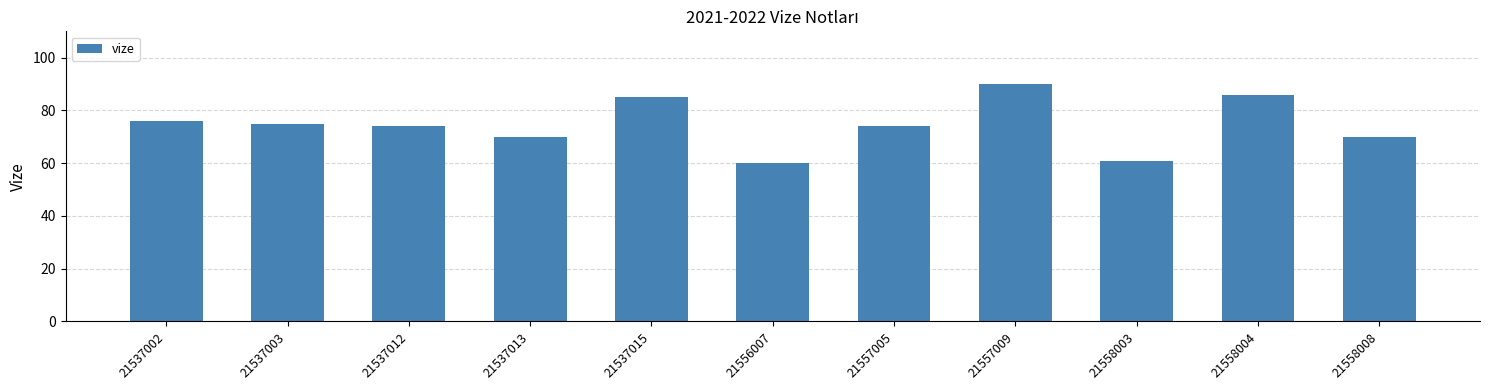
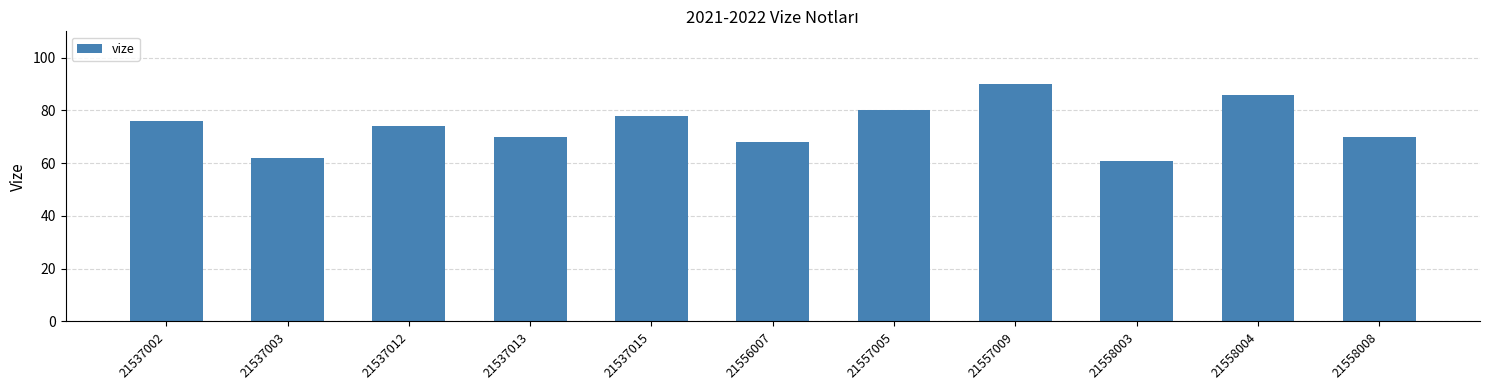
  {
    "21537002": 76,
-   "21537003": 75,
+   "21537003": 62,
    "21537012": 74,
    "21537013": 70,
-   "21537015": 85,
-   "21556007": 60,
-   "21557005": 74,
+   "21537015": 78,
+   "21556007": 68,
+   "21557005": 80,
    "21557009": 90,
    "21558003": 61,
    "21558004": 86,
    "21558008": 70
  }
